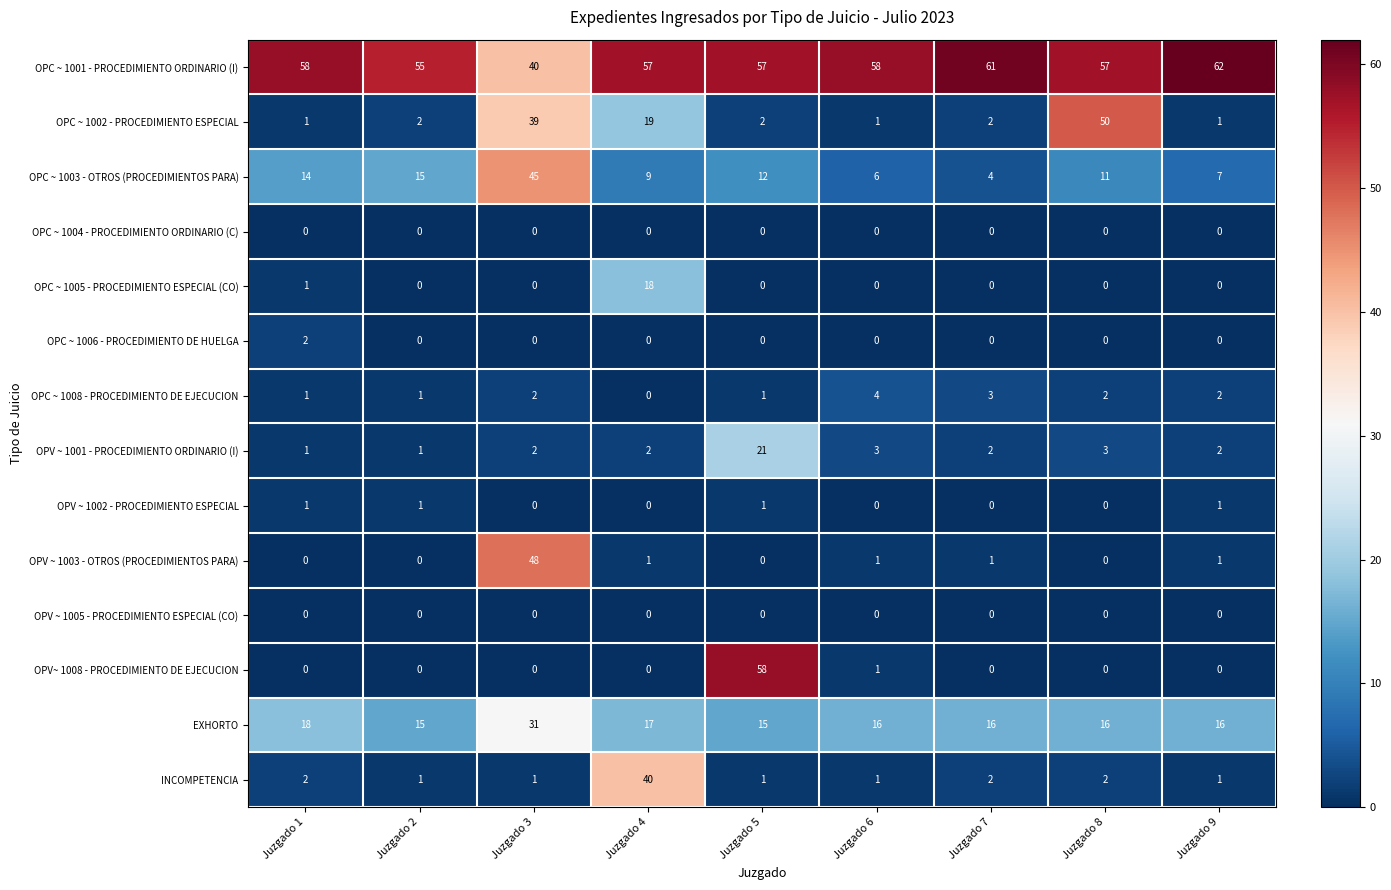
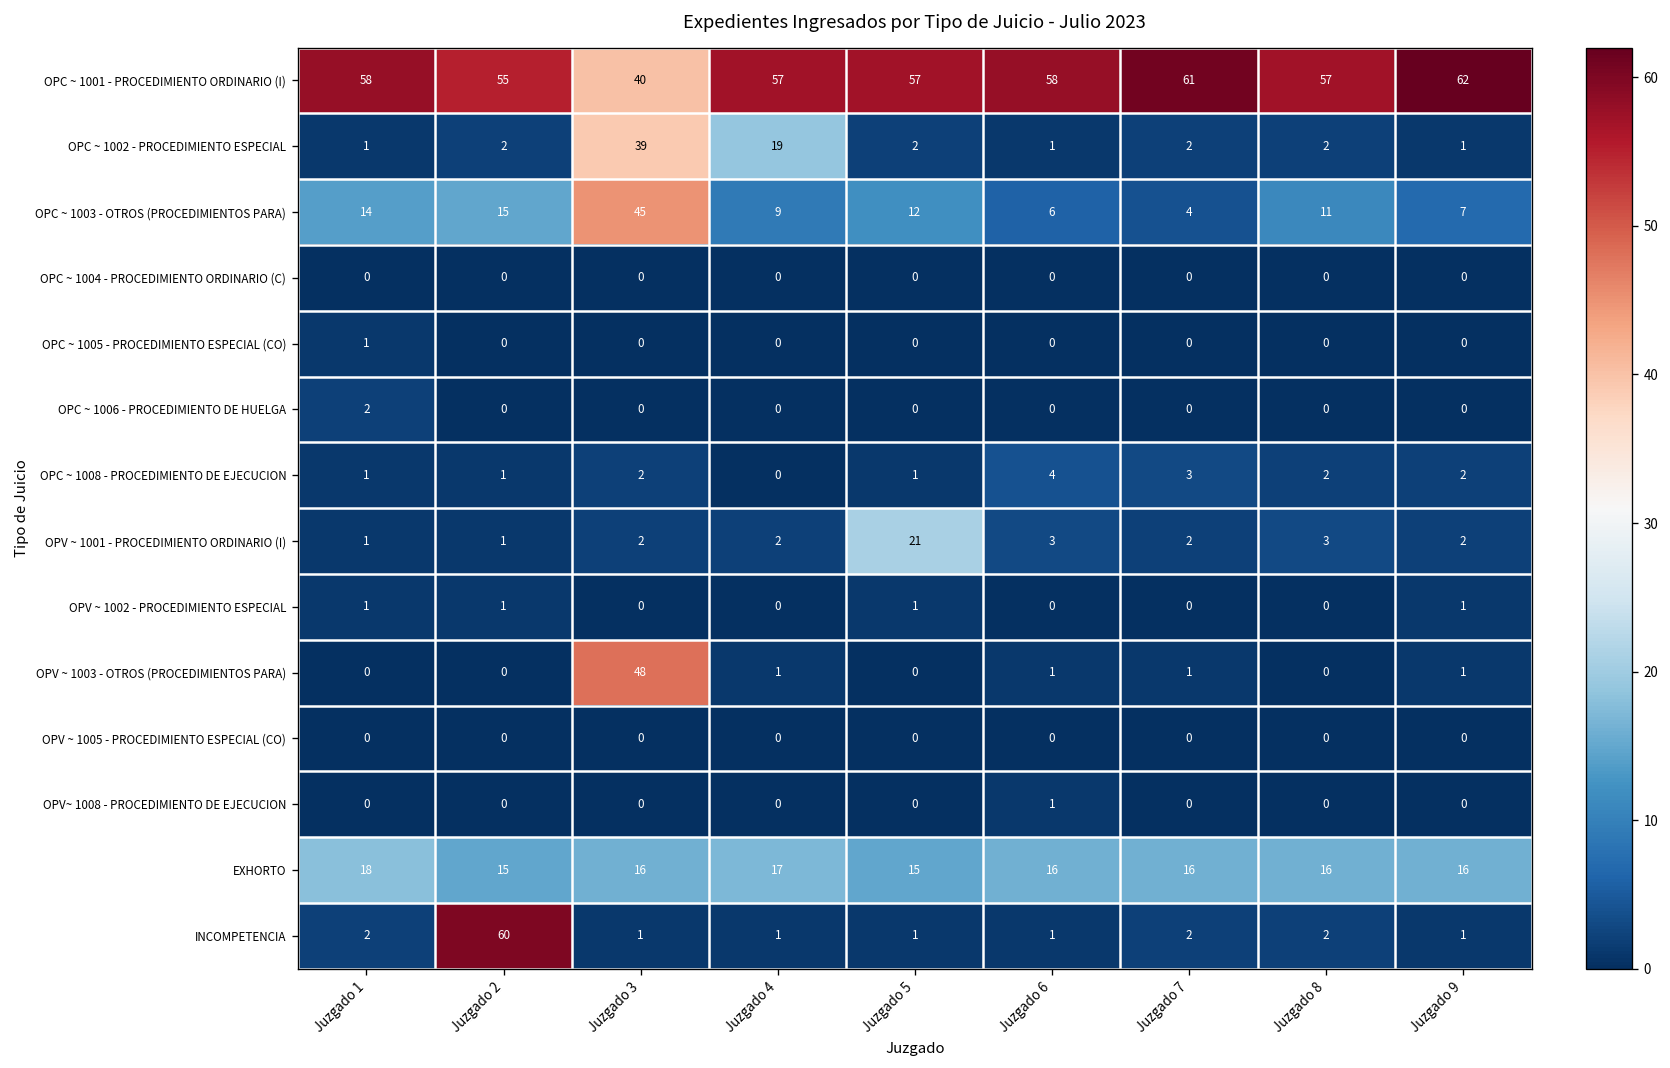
  {
    "OPC ~ 1001 - PROCEDIMIENTO ORDINARIO (I)": {
      "Juzgado 1": 58,
      "Juzgado 2": 55,
      "Juzgado 3": 40,
      "Juzgado 4": 57,
      "Juzgado 5": 57,
      "Juzgado 6": 58,
      "Juzgado 7": 61,
      "Juzgado 8": 57,
      "Juzgado 9": 62
    },
    "OPC ~ 1002 - PROCEDIMIENTO ESPECIAL": {
      "Juzgado 1": 1,
      "Juzgado 2": 2,
      "Juzgado 3": 39,
      "Juzgado 4": 19,
      "Juzgado 5": 2,
      "Juzgado 6": 1,
      "Juzgado 7": 2,
-     "Juzgado 8": 50,
+     "Juzgado 8": 2,
      "Juzgado 9": 1
    },
    "OPC ~ 1003 - OTROS (PROCEDIMIENTOS PARA)": {
      "Juzgado 1": 14,
      "Juzgado 2": 15,
      "Juzgado 3": 45,
      "Juzgado 4": 9,
      "Juzgado 5": 12,
      "Juzgado 6": 6,
      "Juzgado 7": 4,
      "Juzgado 8": 11,
      "Juzgado 9": 7
    },
    "OPC ~ 1004 - PROCEDIMIENTO ORDINARIO (C)": {
      "Juzgado 1": 0,
      "Juzgado 2": 0,
      "Juzgado 3": 0,
      "Juzgado 4": 0,
      "Juzgado 5": 0,
      "Juzgado 6": 0,
      "Juzgado 7": 0,
      "Juzgado 8": 0,
      "Juzgado 9": 0
    },
    "OPC ~ 1005 - PROCEDIMIENTO ESPECIAL (CO)": {
      "Juzgado 1": 1,
      "Juzgado 2": 0,
      "Juzgado 3": 0,
-     "Juzgado 4": 18,
+     "Juzgado 4": 0,
      "Juzgado 5": 0,
      "Juzgado 6": 0,
      "Juzgado 7": 0,
      "Juzgado 8": 0,
      "Juzgado 9": 0
    },
    "OPC ~ 1006 - PROCEDIMIENTO DE HUELGA": {
      "Juzgado 1": 2,
      "Juzgado 2": 0,
      "Juzgado 3": 0,
      "Juzgado 4": 0,
      "Juzgado 5": 0,
      "Juzgado 6": 0,
      "Juzgado 7": 0,
      "Juzgado 8": 0,
      "Juzgado 9": 0
    },
    "OPC ~ 1008 - PROCEDIMIENTO DE EJECUCION": {
      "Juzgado 1": 1,
      "Juzgado 2": 1,
      "Juzgado 3": 2,
      "Juzgado 4": 0,
      "Juzgado 5": 1,
      "Juzgado 6": 4,
      "Juzgado 7": 3,
      "Juzgado 8": 2,
      "Juzgado 9": 2
    },
    "OPV ~ 1001 - PROCEDIMIENTO ORDINARIO (I)": {
      "Juzgado 1": 1,
      "Juzgado 2": 1,
      "Juzgado 3": 2,
      "Juzgado 4": 2,
      "Juzgado 5": 21,
      "Juzgado 6": 3,
      "Juzgado 7": 2,
      "Juzgado 8": 3,
      "Juzgado 9": 2
    },
    "OPV ~ 1002 - PROCEDIMIENTO ESPECIAL": {
      "Juzgado 1": 1,
      "Juzgado 2": 1,
      "Juzgado 3": 0,
      "Juzgado 4": 0,
      "Juzgado 5": 1,
      "Juzgado 6": 0,
      "Juzgado 7": 0,
      "Juzgado 8": 0,
      "Juzgado 9": 1
    },
    "OPV ~ 1003 - OTROS (PROCEDIMIENTOS PARA)": {
      "Juzgado 1": 0,
      "Juzgado 2": 0,
      "Juzgado 3": 48,
      "Juzgado 4": 1,
      "Juzgado 5": 0,
      "Juzgado 6": 1,
      "Juzgado 7": 1,
      "Juzgado 8": 0,
      "Juzgado 9": 1
    },
    "OPV ~ 1005 - PROCEDIMIENTO ESPECIAL (CO)": {
      "Juzgado 1": 0,
      "Juzgado 2": 0,
      "Juzgado 3": 0,
      "Juzgado 4": 0,
      "Juzgado 5": 0,
      "Juzgado 6": 0,
      "Juzgado 7": 0,
      "Juzgado 8": 0,
      "Juzgado 9": 0
    },
    "OPV~ 1008 - PROCEDIMIENTO DE EJECUCION": {
      "Juzgado 1": 0,
      "Juzgado 2": 0,
      "Juzgado 3": 0,
      "Juzgado 4": 0,
-     "Juzgado 5": 58,
+     "Juzgado 5": 0,
      "Juzgado 6": 1,
      "Juzgado 7": 0,
      "Juzgado 8": 0,
      "Juzgado 9": 0
    },
    "EXHORTO": {
      "Juzgado 1": 18,
      "Juzgado 2": 15,
-     "Juzgado 3": 31,
+     "Juzgado 3": 16,
      "Juzgado 4": 17,
      "Juzgado 5": 15,
      "Juzgado 6": 16,
      "Juzgado 7": 16,
      "Juzgado 8": 16,
      "Juzgado 9": 16
    },
    "INCOMPETENCIA": {
      "Juzgado 1": 2,
-     "Juzgado 2": 1,
+     "Juzgado 2": 60,
      "Juzgado 3": 1,
-     "Juzgado 4": 40,
+     "Juzgado 4": 1,
      "Juzgado 5": 1,
      "Juzgado 6": 1,
      "Juzgado 7": 2,
      "Juzgado 8": 2,
      "Juzgado 9": 1
    }
  }
